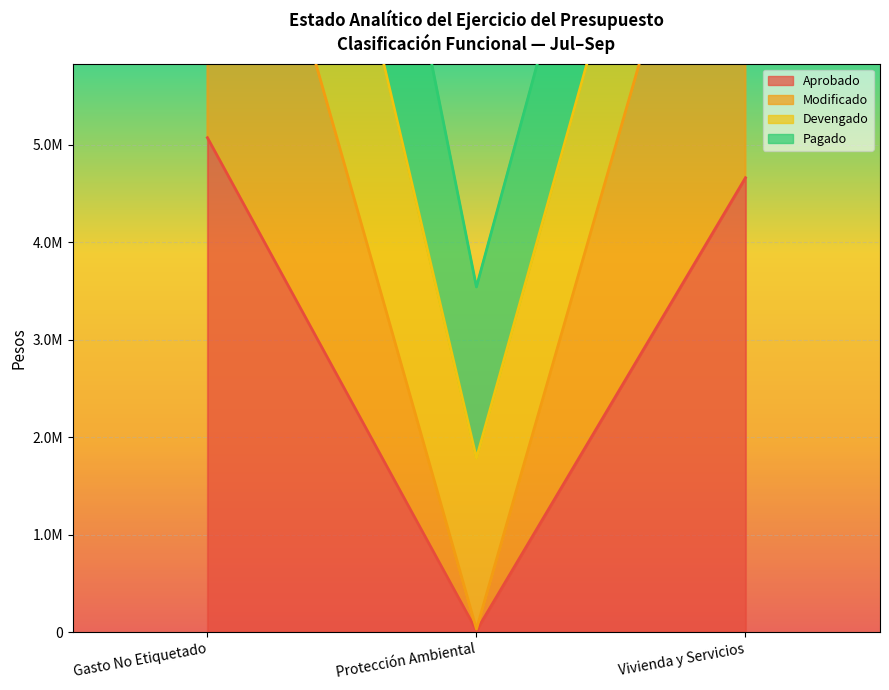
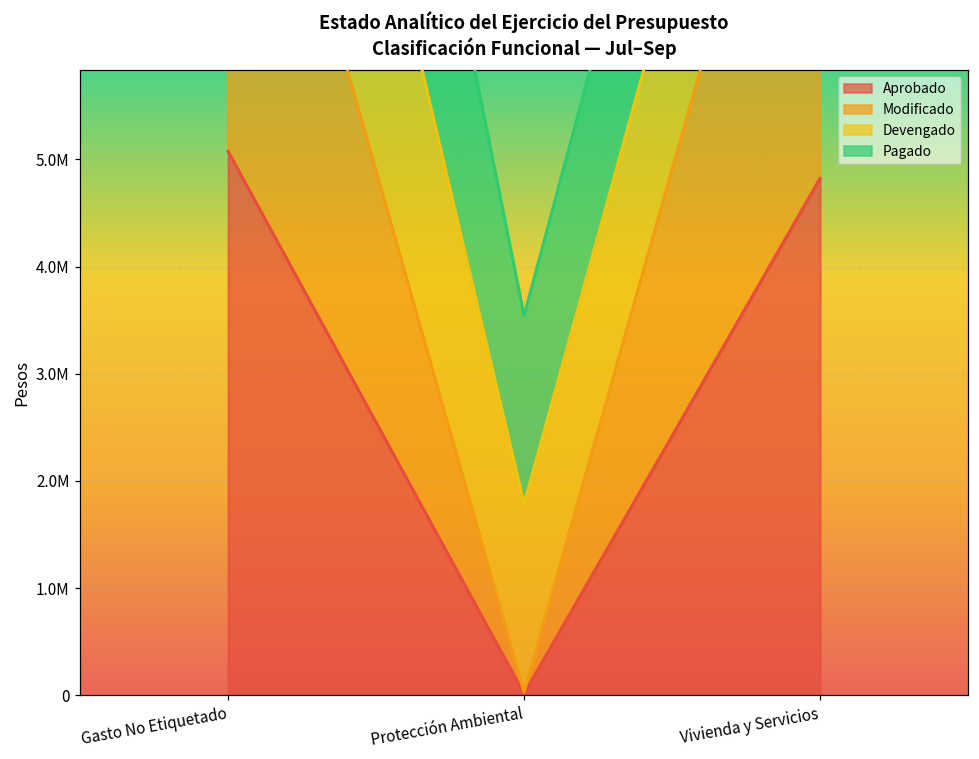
  {
    "Aprobado": {
      "Gasto No Etiquetado": 5100000,
-     "Vivienda y Servicios": 4700000
+     "Vivienda y Servicios": 4800000
    },
    "Pagado": {
      "Protección Ambiental": 1800000
    }
  }
